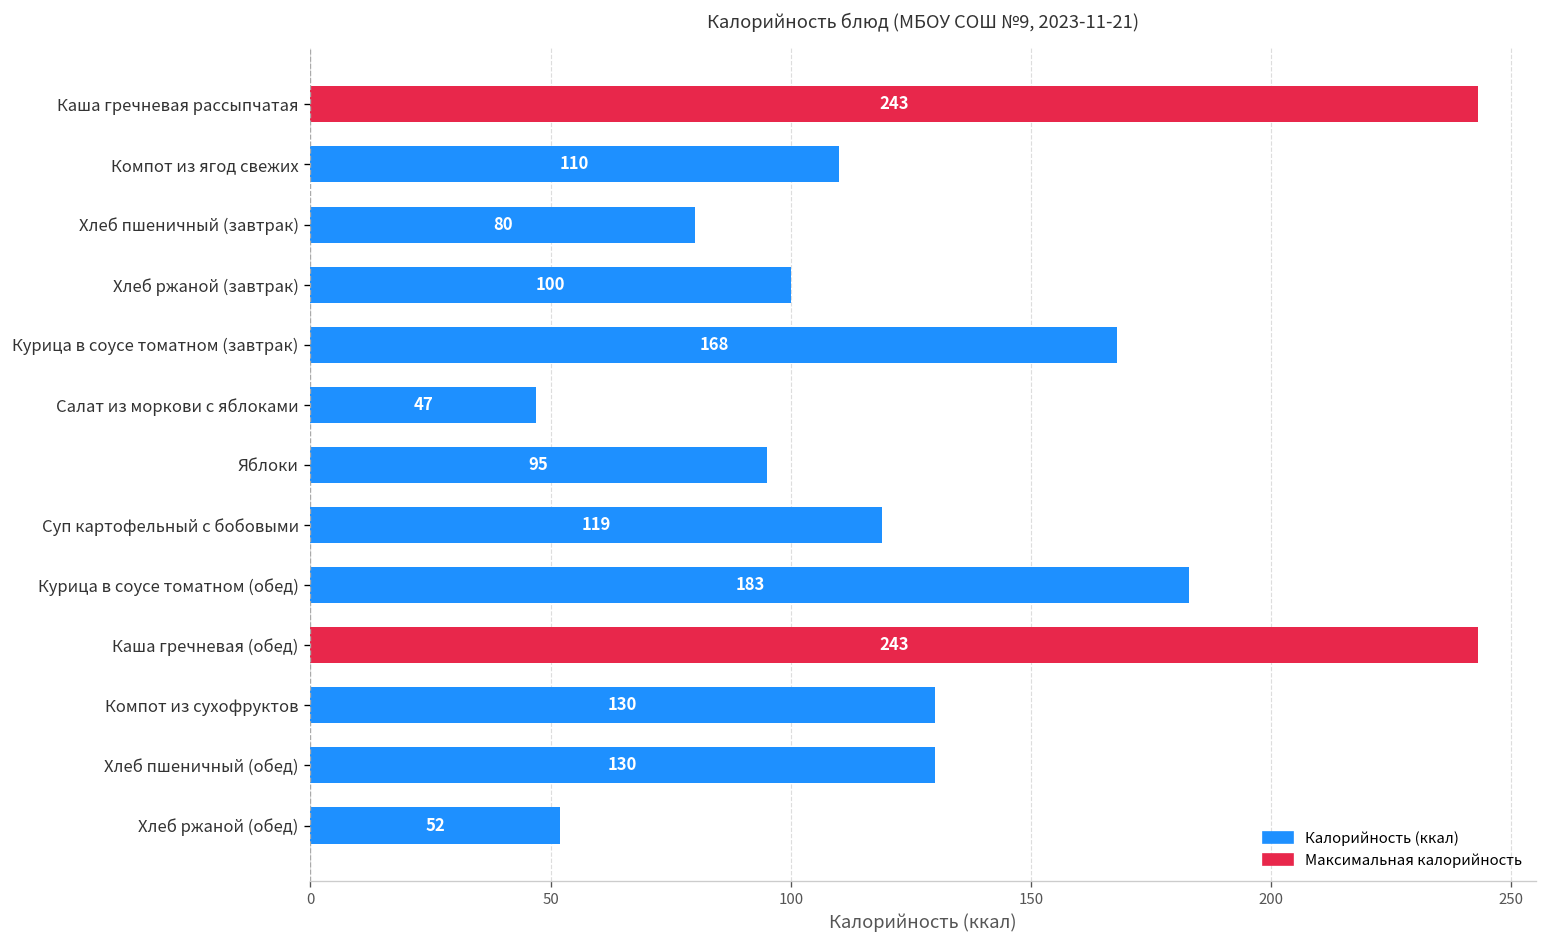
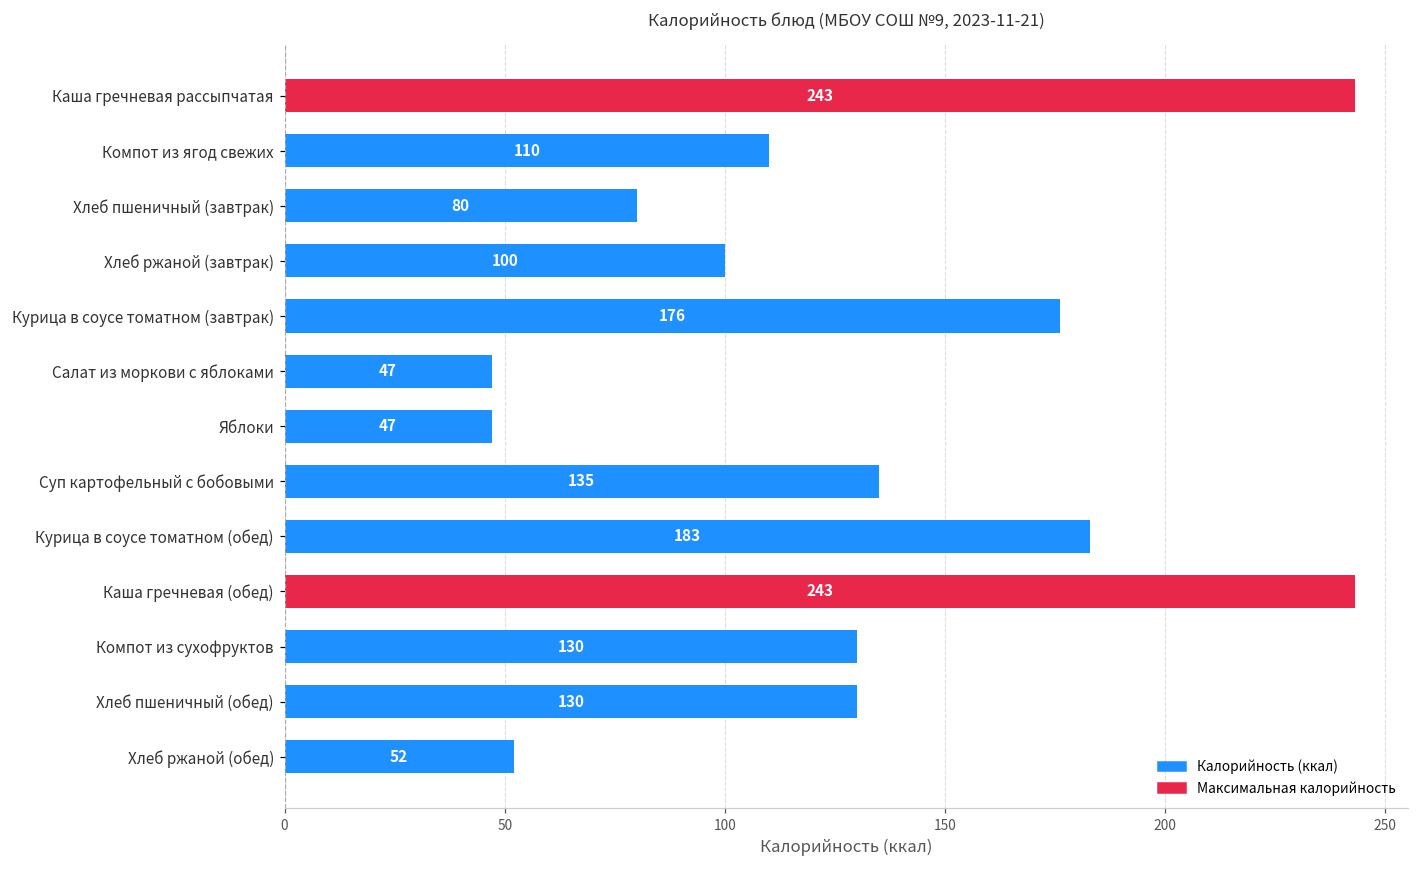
  {
    "Каша гречневая рассыпчатая": 243,
    "Компот из ягод свежих": 110,
    "Хлеб пшеничный (завтрак)": 80,
    "Хлеб ржаной (завтрак)": 100,
-   "Курица в соусе томатном (завтрак)": 168,
+   "Курица в соусе томатном (завтрак)": 176,
    "Салат из моркови с яблоками": 47,
-   "Яблоки": 95,
-   "Суп картофельный с бобовыми": 119,
+   "Яблоки": 47,
+   "Суп картофельный с бобовыми": 135,
    "Курица в соусе томатном (обед)": 183,
    "Каша гречневая (обед)": 243,
    "Компот из сухофруктов": 130,
    "Хлеб пшеничный (обед)": 130,
    "Хлеб ржаной (обед)": 52
  }
